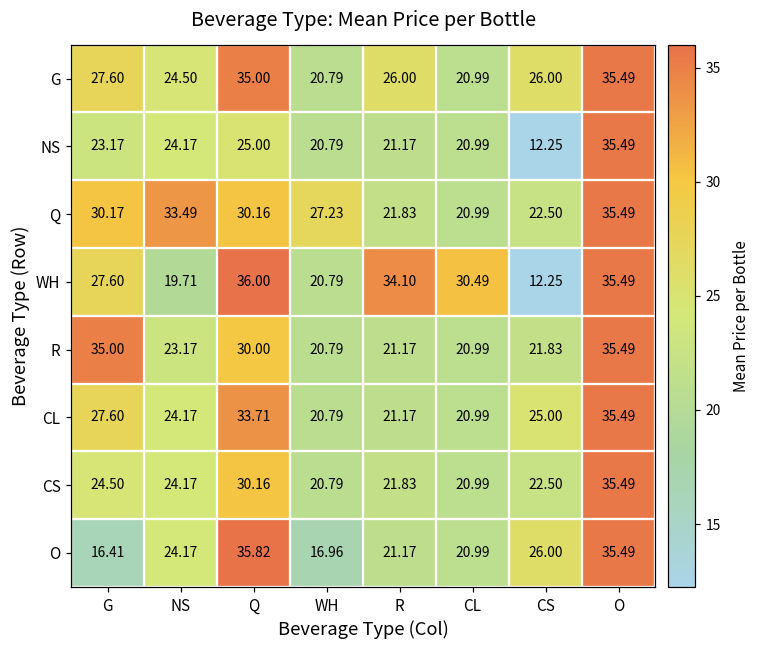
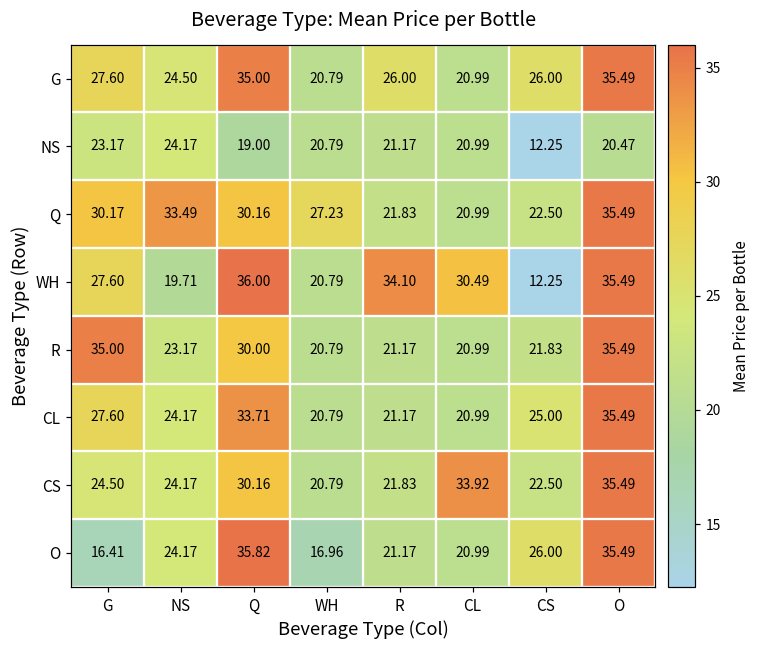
  {
    "G": {
      "G": 27.60,
      "NS": 24.50,
      "Q": 35.00,
      "WH": 20.79,
      "R": 26.00,
      "CL": 20.99,
      "CS": 26.00,
      "O": 35.49
    },
    "NS": {
      "G": 23.17,
      "NS": 24.17,
-     "Q": 25.00,
+     "Q": 19.00,
      "WH": 20.79,
      "R": 21.17,
      "CL": 20.99,
      "CS": 12.25,
-     "O": 35.49
+     "O": 20.47
    },
    "Q": {
      "G": 30.17,
      "NS": 33.49,
      "Q": 30.16,
      "WH": 27.23,
      "R": 21.83,
      "CL": 20.99,
      "CS": 22.50,
      "O": 35.49
    },
    "WH": {
      "G": 27.60,
      "NS": 19.71,
      "Q": 36.00,
      "WH": 20.79,
      "R": 34.10,
      "CL": 30.49,
      "CS": 12.25,
      "O": 35.49
    },
    "R": {
      "G": 35.00,
      "NS": 23.17,
      "Q": 30.00,
      "WH": 20.79,
      "R": 21.17,
      "CL": 20.99,
      "CS": 21.83,
      "O": 35.49
    },
    "CL": {
      "G": 27.60,
      "NS": 24.17,
      "Q": 33.71,
      "WH": 20.79,
      "R": 21.17,
      "CL": 20.99,
      "CS": 25.00,
      "O": 35.49
    },
    "CS": {
      "G": 24.50,
      "NS": 24.17,
      "Q": 30.16,
      "WH": 20.79,
      "R": 21.83,
-     "CL": 20.99,
+     "CL": 33.92,
      "CS": 22.50,
      "O": 35.49
    },
    "O": {
      "G": 16.41,
      "NS": 24.17,
      "Q": 35.82,
      "WH": 16.96,
      "R": 21.17,
      "CL": 20.99,
      "CS": 26.00,
      "O": 35.49
    }
  }
